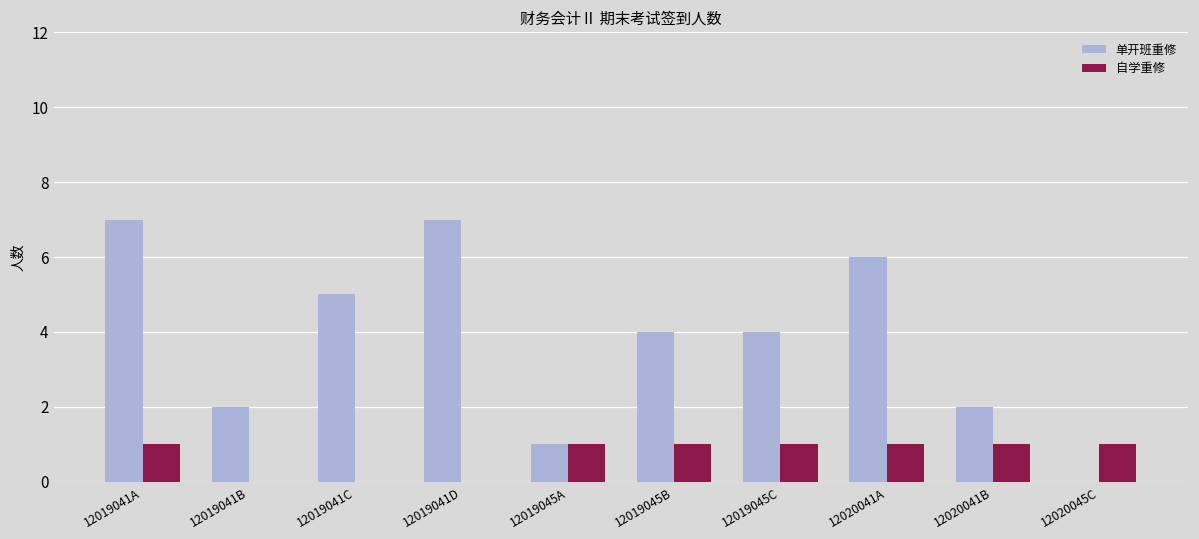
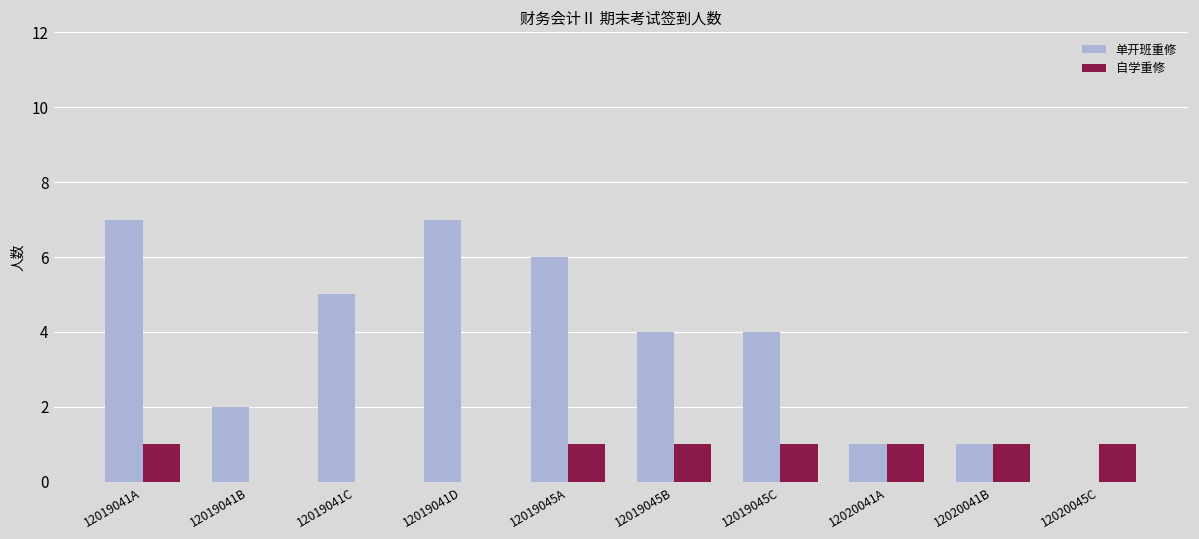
  {
    "单开班重修": {
      "12019041A": 7,
      "12019041B": 2,
      "12019041C": 5,
      "12019041D": 7,
-     "12019045A": 1,
+     "12019045A": 6,
      "12019045B": 4,
      "12019045C": 4,
-     "12020041A": 6,
-     "12020041B": 2,
+     "12020041A": 1,
+     "12020041B": 1,
      "12020045C": 0
    },
    "自学重修": {
      "12019041A": 1,
      "12019041B": 0,
      "12019041C": 0,
      "12019041D": 0,
      "12019045A": 1,
      "12019045B": 1,
      "12019045C": 1,
      "12020041A": 1,
      "12020041B": 1,
      "12020045C": 1
    }
  }
